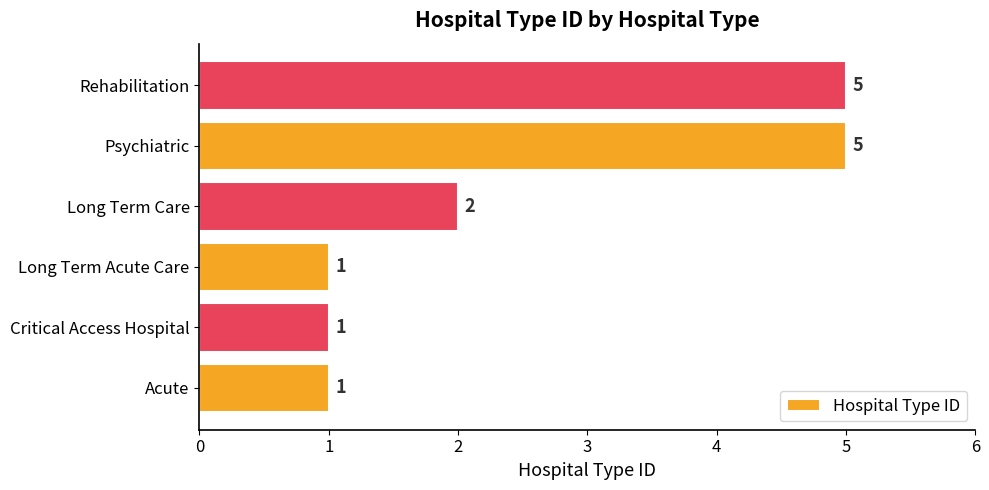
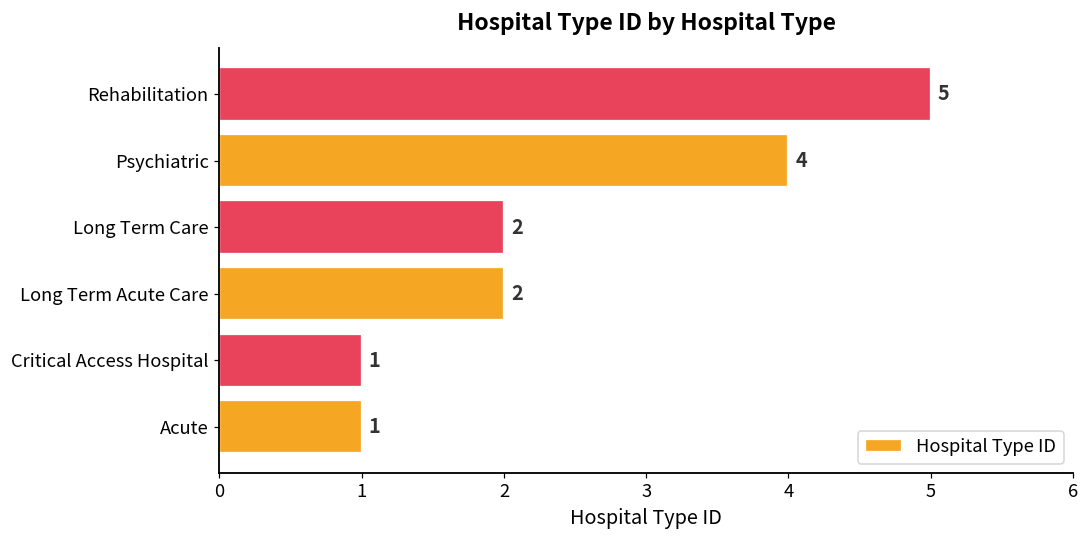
  {
    "Rehabilitation": 5,
-   "Psychiatric": 5,
+   "Psychiatric": 4,
    "Long Term Care": 2,
-   "Long Term Acute Care": 1,
+   "Long Term Acute Care": 2,
    "Critical Access Hospital": 1,
    "Acute": 1
  }
